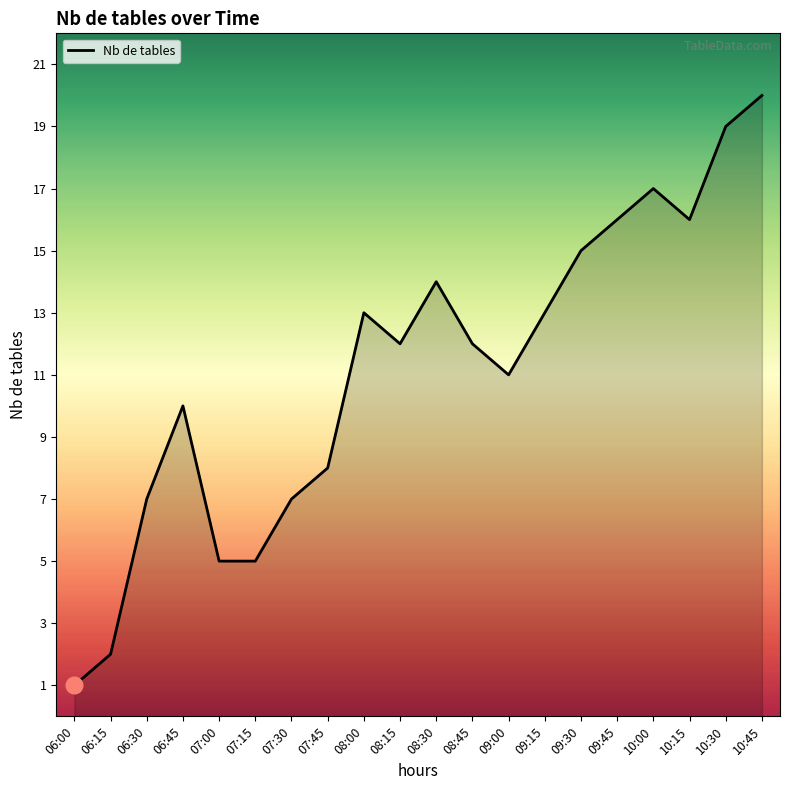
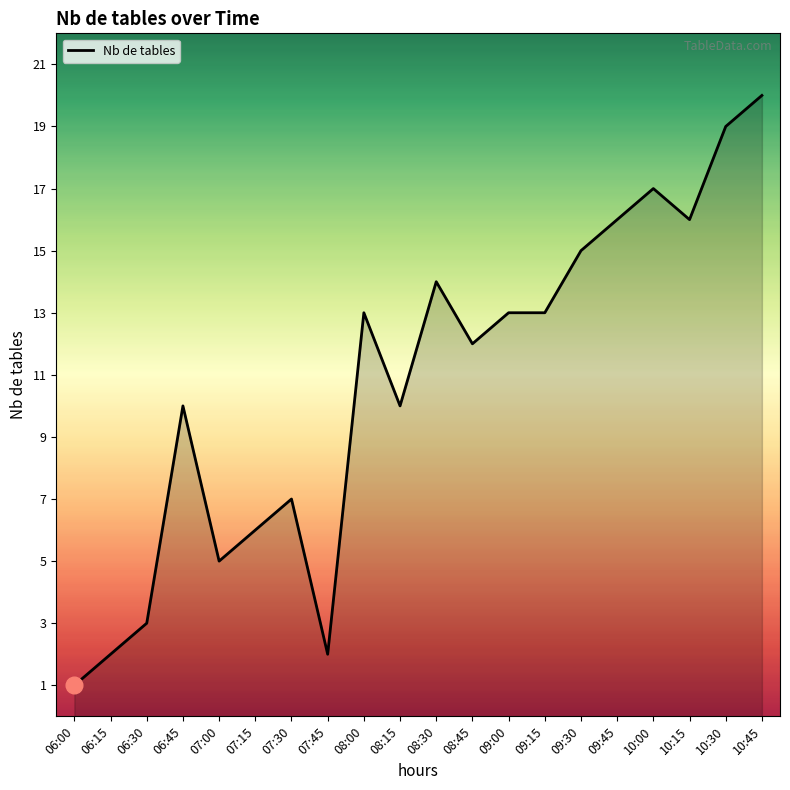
  {
    "Nb de tables": {
      "06:15": 2,
-     "06:30": 7,
+     "06:30": 3,
      "06:45": 10,
      "07:00": 5,
-     "07:15": 5,
+     "07:15": 6,
      "07:30": 7,
-     "07:45": 8,
+     "07:45": 2,
      "08:00": 13,
-     "08:15": 12,
+     "08:15": 10,
      "08:30": 14,
      "08:45": 12,
-     "09:00": 11,
+     "09:00": 13,
      "09:15": 13,
      "09:30": 15,
      "09:45": 16,
      "10:00": 17,
      "10:15": 16,
      "10:30": 19,
      "10:45": 20
    }
  }
